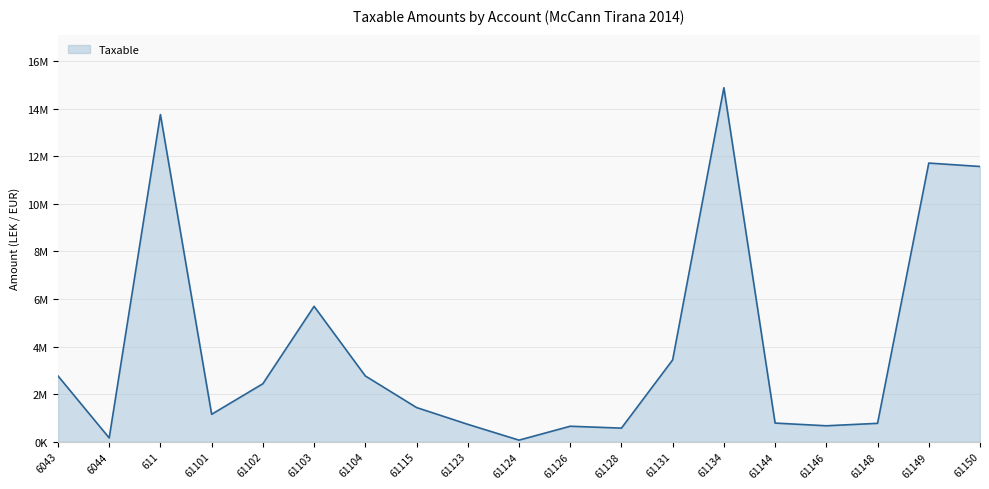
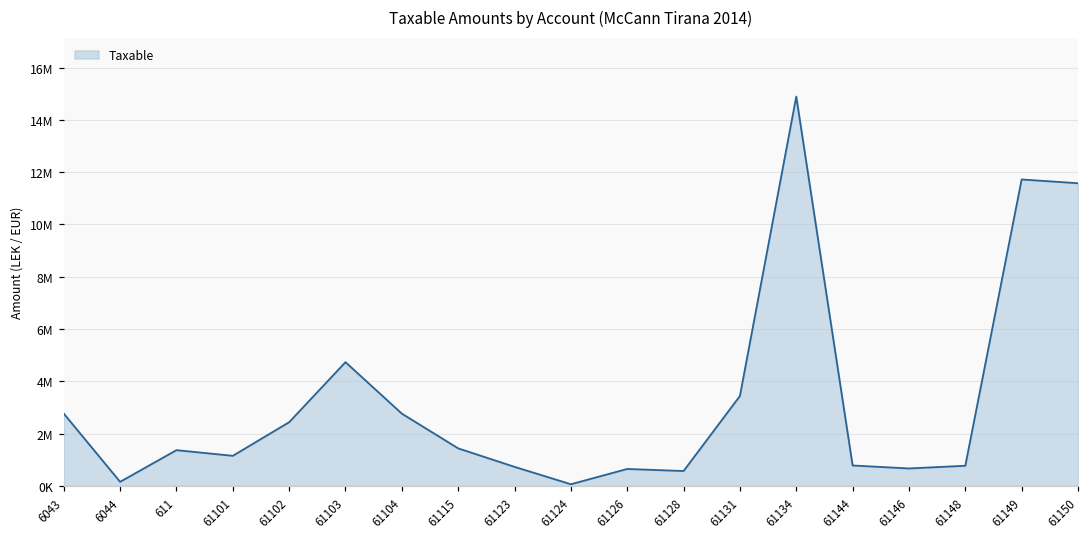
  {
    "6043": 2800000,
    "6044": 200000,
-   "611": 13800000,
+   "611": 1400000,
    "61101": 1100000,
    "61102": 2400000,
-   "61103": 5700000,
+   "61103": 4700000,
    "61104": 2800000,
    "61115": 1400000,
    "61123": 700000,
    "61124": 100000,
    "61126": 600000,
    "61128": 600000,
    "61131": 3400000,
    "61134": 14900000,
    "61144": 800000,
    "61146": 700000,
    "61148": 800000,
    "61149": 11700000,
    "61150": 11600000
  }
